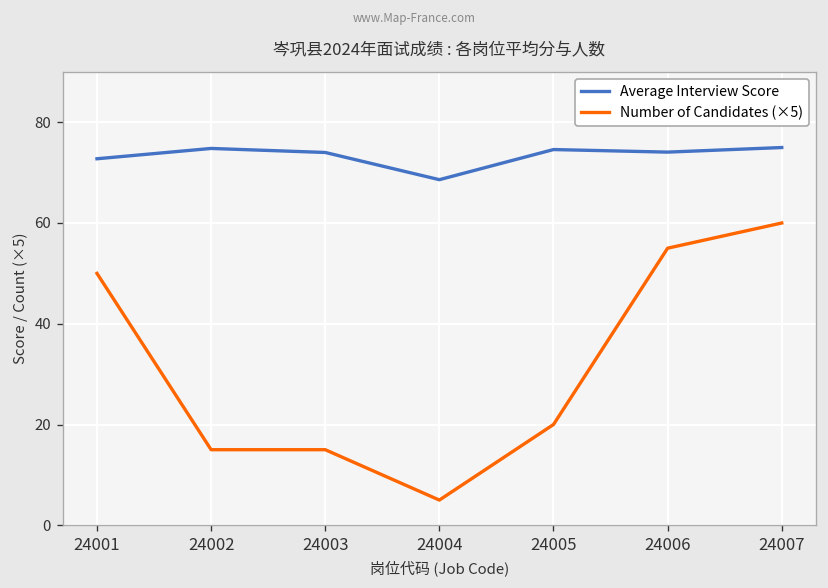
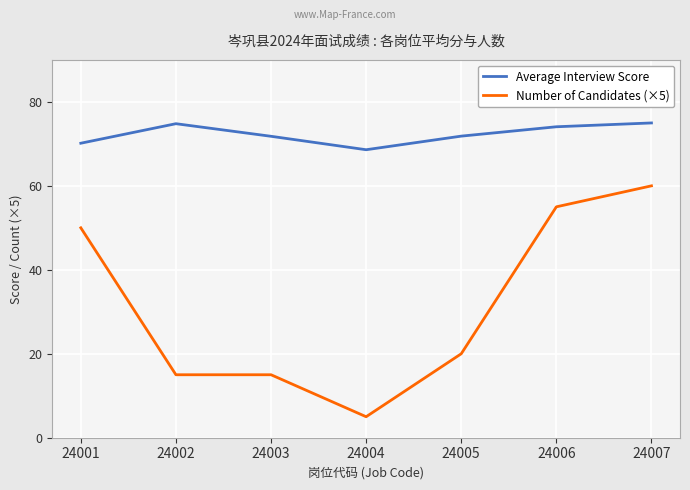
  {
    "Average Interview Score": {
-     "24001": 73,
+     "24001": 70,
      "24002": 75,
-     "24003": 74,
+     "24003": 72,
      "24004": 69,
-     "24005": 75,
+     "24005": 72,
      "24006": 74,
      "24007": 75
    },
    "Number of Candidates (×5)": {
      "24001": 50,
      "24002": 15,
      "24003": 15,
      "24004": 5,
      "24005": 20,
      "24006": 55,
      "24007": 60
    }
  }
